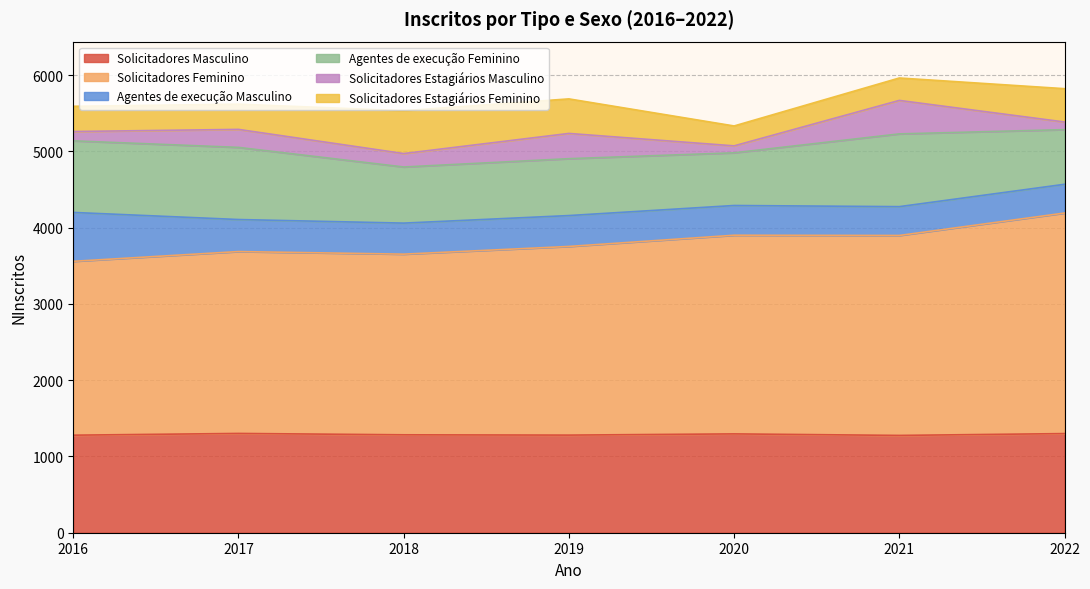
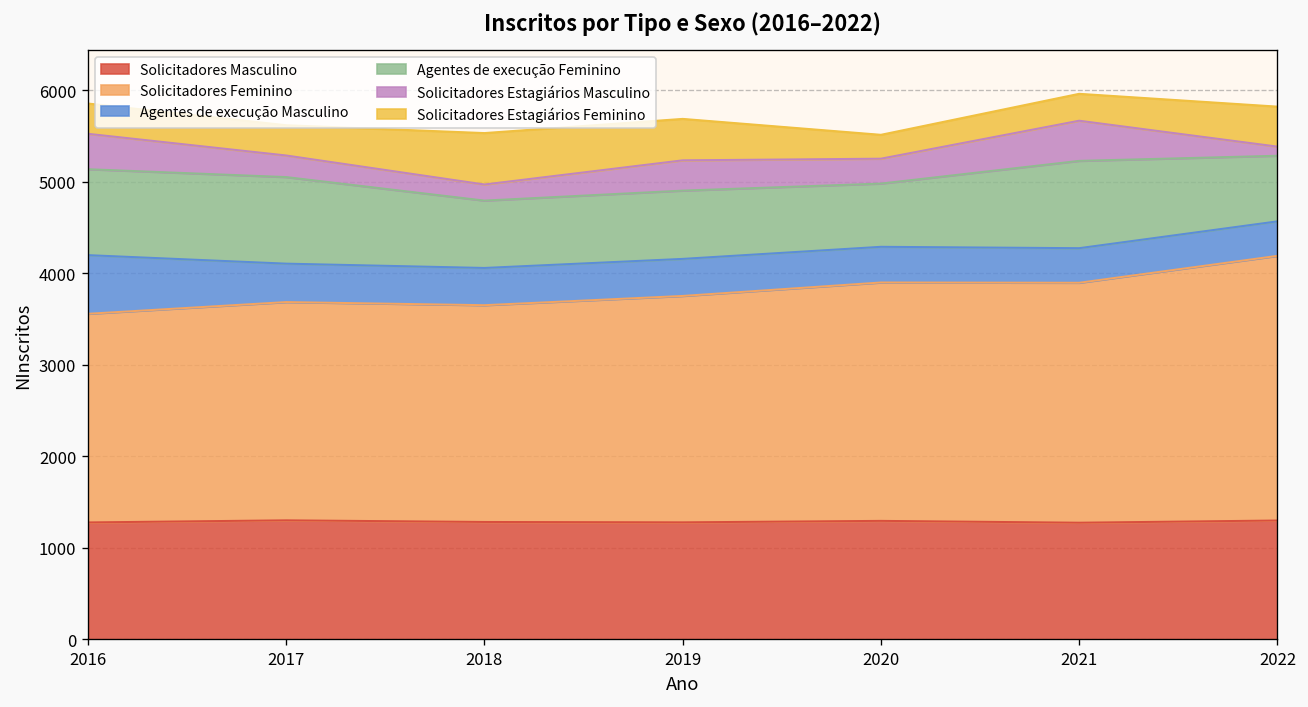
  {
    "Solicitadores Masculino": {
      "2016": 1300,
      "2017": 1300,
      "2018": 1300,
      "2019": 1300,
      "2020": 1300,
      "2021": 1300,
      "2022": 1300
    },
    "Agentes de execução Masculino": {
      "2016": 600,
      "2017": 400,
      "2018": 400,
      "2019": 400,
      "2020": 400,
      "2021": 400,
      "2022": 400
    },
    "Agentes de execução Feminino": {
      "2016": 900,
      "2017": 900,
      "2018": 700,
      "2019": 700,
      "2020": 700,
      "2021": 1000,
      "2022": 700
    },
    "Solicitadores Estagiários Masculino": {
-     "2016": 100,
+     "2016": 400,
      "2017": 200,
      "2018": 200,
      "2019": 300,
-     "2020": 100,
+     "2020": 300,
      "2021": 400,
      "2022": 100
    }
  }
